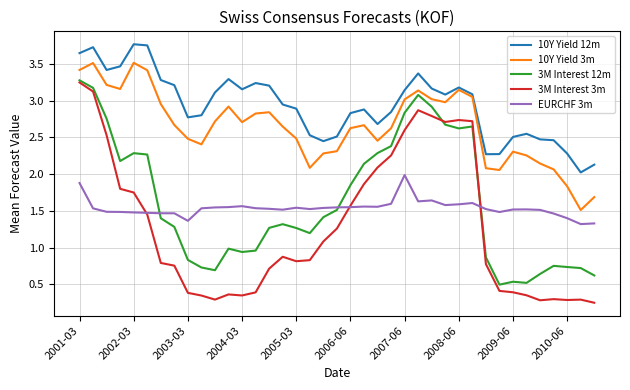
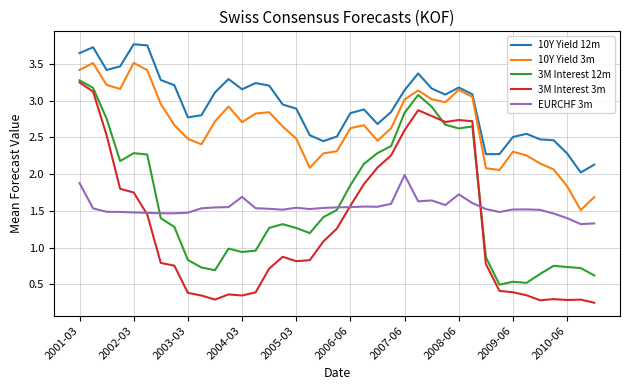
  {
    "10Y Yield 12m": {
      "2001-03": 3.6,
      "2002-03": 3.8,
      "2003-03": 2.8,
      "2004-03": 3.2,
      "2005-03": 2.9,
      "2006-06": 2.8,
      "2007-06": 3.1,
      "2009-06": 2.5,
      "2010-06": 2.3
    },
    "10Y Yield 3m": {
      "2001-03": 3.4,
      "2002-03": 3.5,
      "2003-03": 2.5,
      "2004-03": 2.7,
      "2005-03": 2.5,
      "2006-06": 2.6,
      "2007-06": 3.0,
      "2009-06": 2.3,
      "2010-06": 1.8
    },
    "3M Interest 12m": {
      "2002-03": 2.3,
      "2003-03": 0.8,
      "2004-03": 0.9,
      "2005-03": 1.3,
      "2006-06": 1.9,
      "2007-06": 2.8,
      "2008-06": 2.6,
      "2009-06": 0.5,
      "2010-06": 0.7
    },
    "3M Interest 3m": {
      "2002-03": 1.8,
      "2003-03": 0.4,
      "2004-03": 0.4,
      "2005-03": 0.8,
      "2007-06": 2.6,
      "2008-06": 2.7,
      "2009-06": 0.4,
      "2010-06": 0.3
    },
    "EURCHF 3m": {
      "2001-03": 1.9,
      "2002-03": 1.5,
-     "2003-03": 1.4,
-     "2004-03": 1.6,
+     "2003-03": 1.5,
+     "2004-03": 1.7,
      "2005-03": 1.5,
      "2007-06": 2.0,
-     "2008-06": 1.6,
+     "2008-06": 1.7,
      "2009-06": 1.5,
      "2010-06": 1.4
    }
  }
